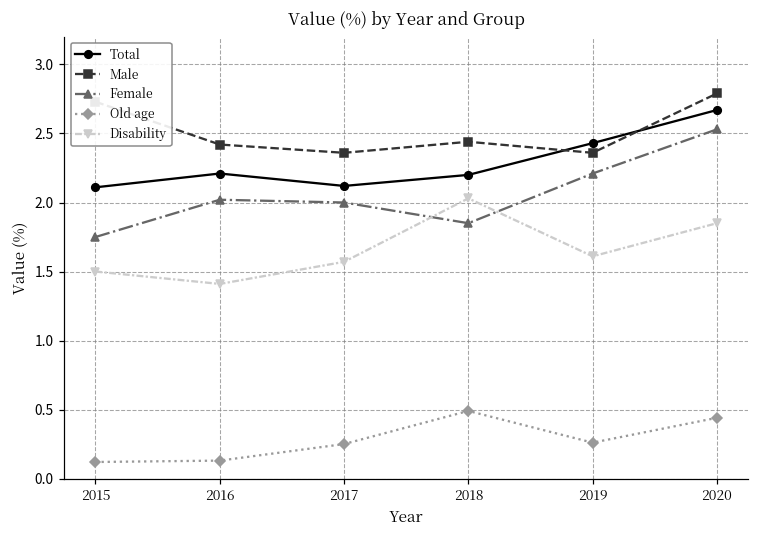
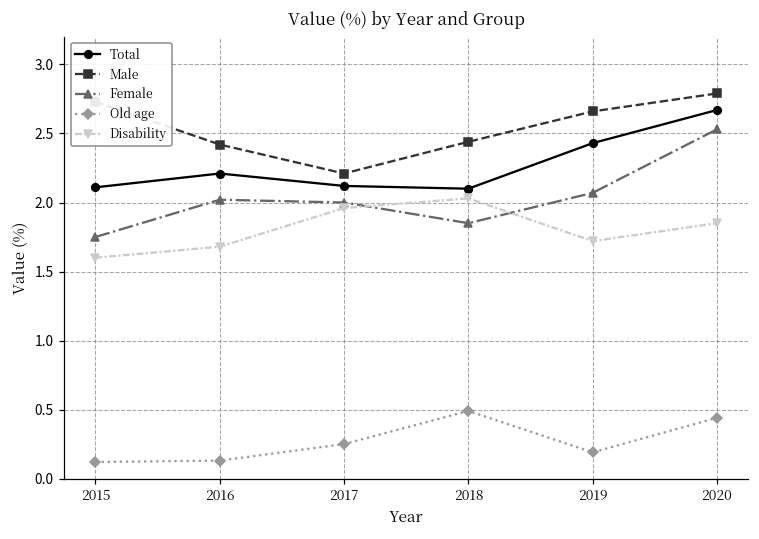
  {
    "Total": {
      "2015": 2.1,
      "2016": 2.2,
      "2017": 2.12,
-     "2018": 2.2,
+     "2018": 2.1,
      "2019": 2.43,
      "2020": 2.67
    },
    "Male": {
      "2016": 2.42,
-     "2017": 2.36,
+     "2017": 2.21,
      "2018": 2.44,
-     "2019": 2.36,
+     "2019": 2.66,
      "2020": 2.79
    },
    "Female": {
      "2015": 1.75,
      "2016": 2.02,
      "2017": 2.00,
      "2018": 1.85,
-     "2019": 2.21,
+     "2019": 2.07,
      "2020": 2.53
    },
    "Old age": {
      "2015": 0.12,
      "2016": 0.13,
      "2017": 0.25,
      "2018": 0.49,
-     "2019": 0.26,
+     "2019": 0.19,
      "2020": 0.44
    },
    "Disability": {
-     "2015": 1.5,
-     "2016": 1.41,
-     "2017": 1.57,
+     "2015": 1.6,
+     "2016": 1.68,
+     "2017": 1.96,
      "2018": 2.03,
-     "2019": 1.61,
+     "2019": 1.72,
      "2020": 1.85
    }
  }
